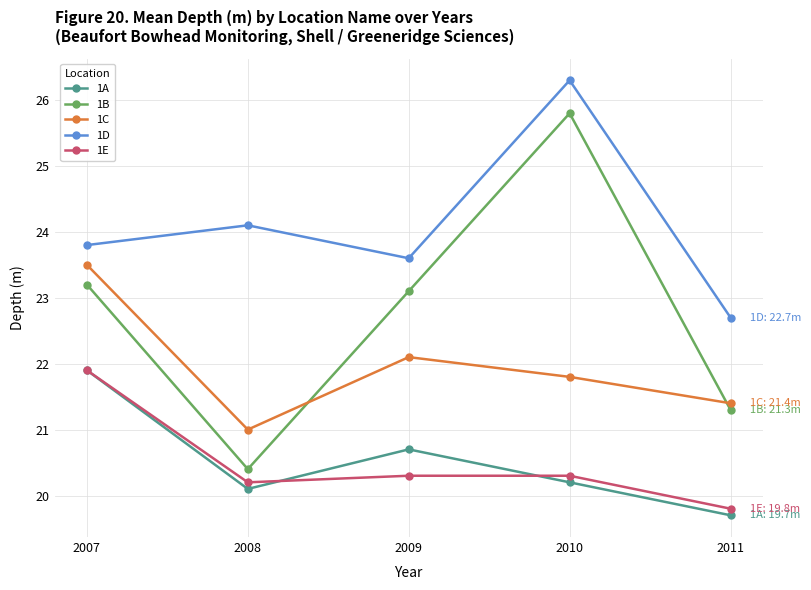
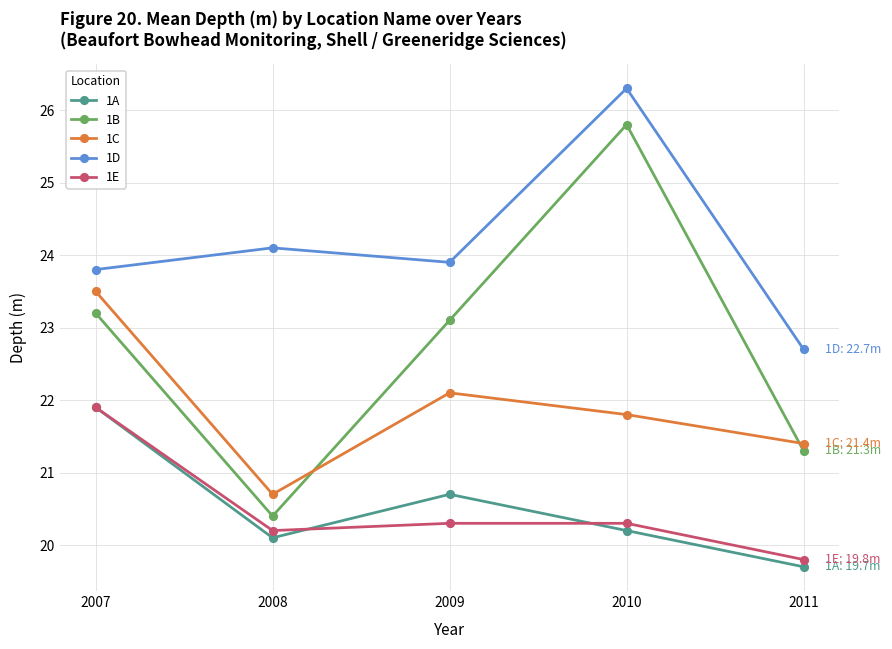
  {
    "1C": {
      "2007": 23.5,
-     "2008": 21.0,
+     "2008": 20.7,
      "2009": 22.1,
      "2010": 21.8
    },
    "1D": {
      "2007": 23.8,
      "2008": 24.1,
-     "2009": 23.6,
+     "2009": 23.9,
      "2010": 26.3
    },
    "1E": {
      "2008": 20.2,
      "2009": 20.3,
      "2010": 20.3
    }
  }
